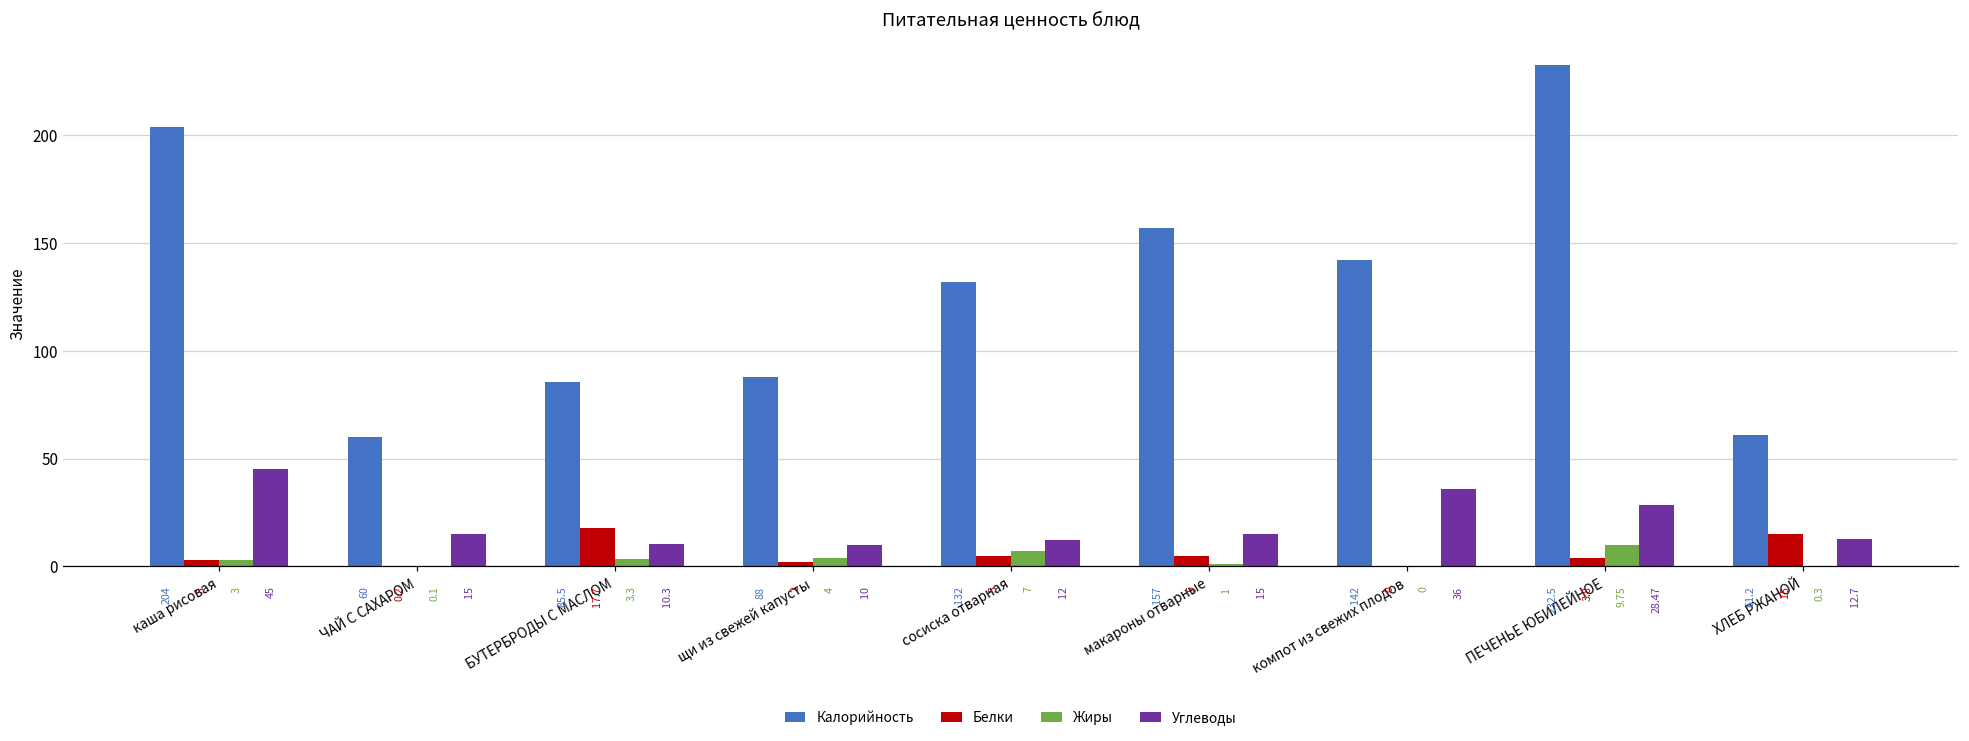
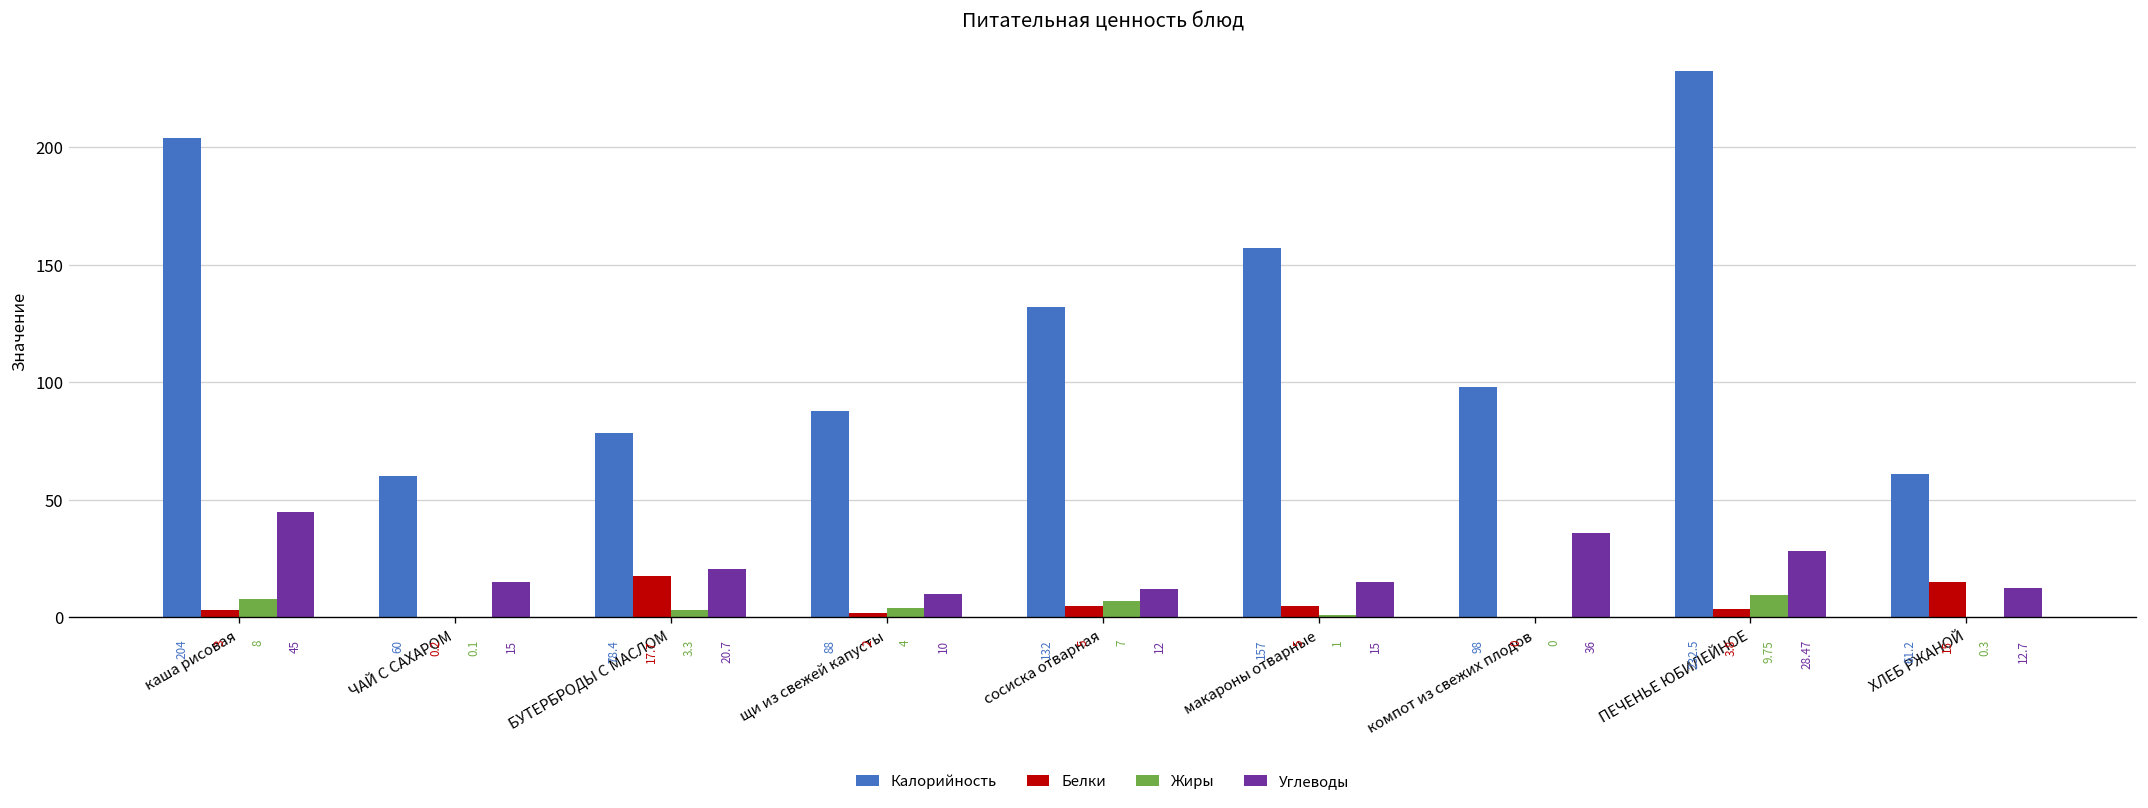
  {
    "Калорийность": {
-     "БУТЕРБРОДЫ С МАСЛОМ": 85.5,
-     "компот из свежих плодов": 142
+     "БУТЕРБРОДЫ С МАСЛОМ": 78.4,
+     "компот из свежих плодов": 98
    },
    "Белки": {
      "каша рисовая": 3,
      "ЧАЙ С САХАРОМ": 0.2,
      "щи из свежей капусты": 2,
      "компот из свежих плодов": 0
    },
    "Жиры": {
-     "каша рисовая": 3,
+     "каша рисовая": 8,
      "ЧАЙ С САХАРОМ": 0.1,
      "БУТЕРБРОДЫ С МАСЛОМ": 3.3,
      "макароны отварные": 1,
      "компот из свежих плодов": 0,
      "ХЛЕБ РЖАНОЙ": 0.3
    },
    "Углеводы": {
-     "БУТЕРБРОДЫ С МАСЛОМ": 10.3
+     "БУТЕРБРОДЫ С МАСЛОМ": 20.7
    }
  }
